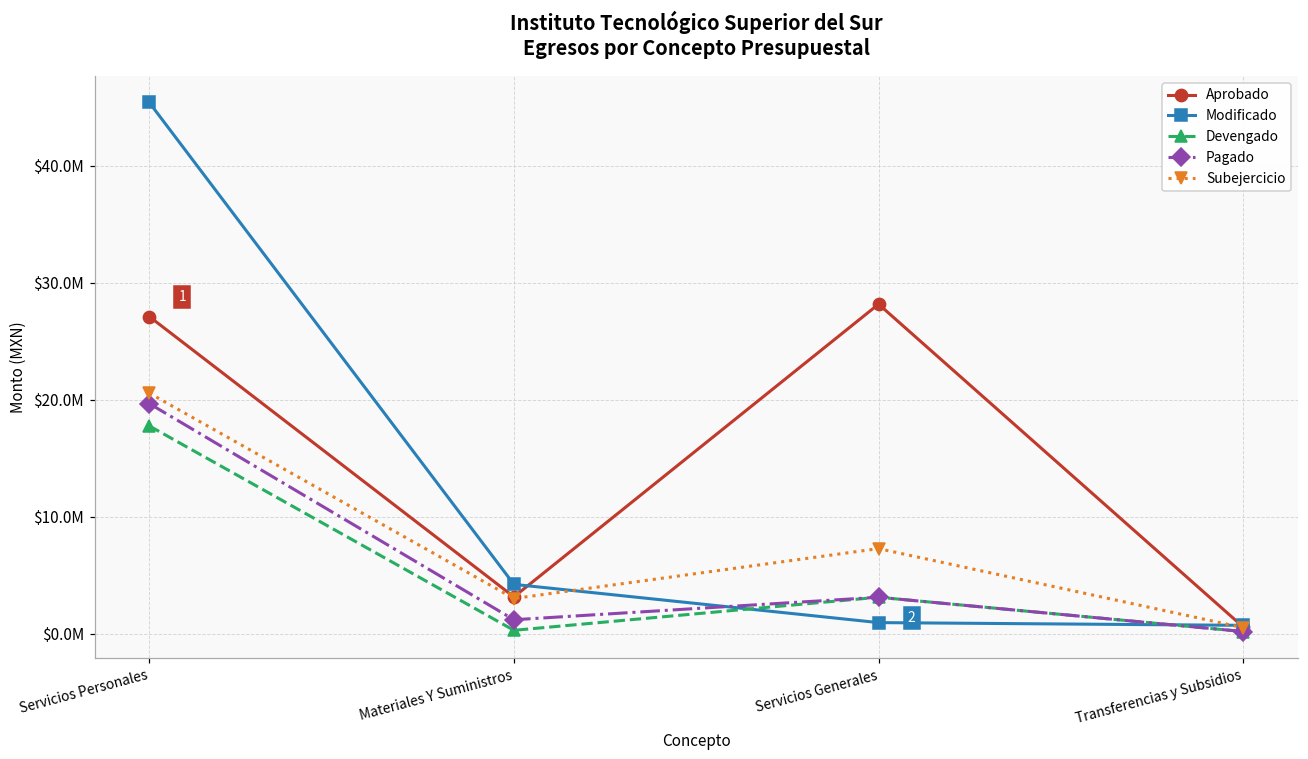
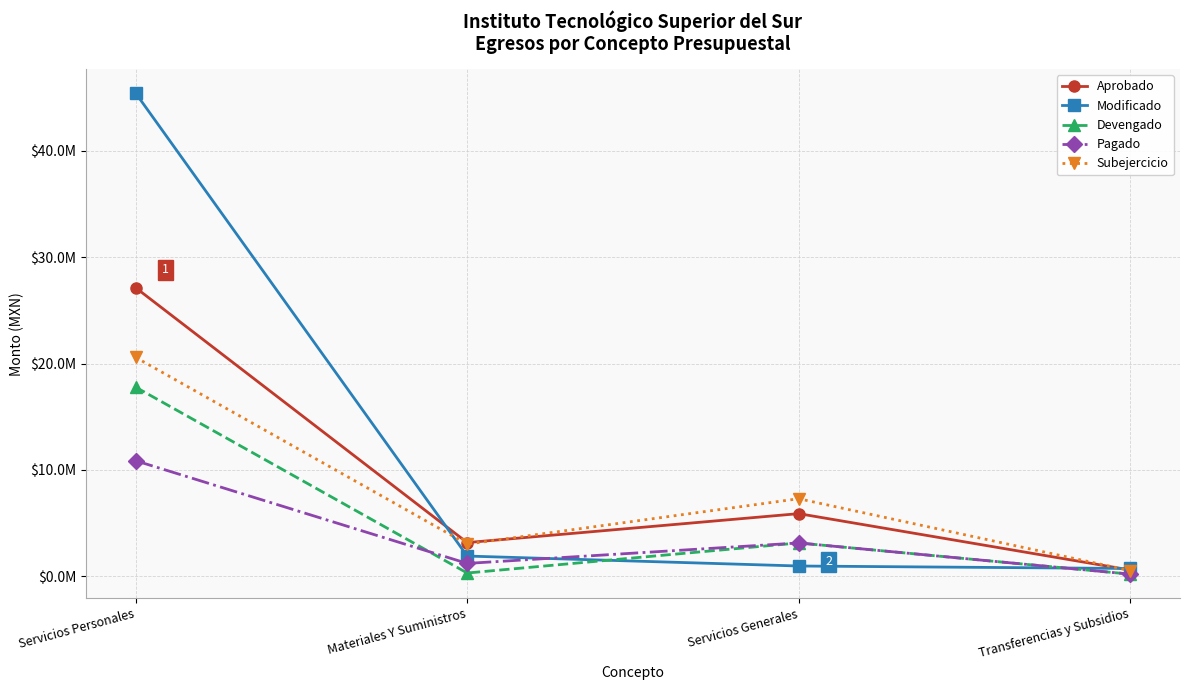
  {
    "Aprobado": {
      "Servicios Personales": "$27100000",
-     "Servicios Generales": "$28200000"
+     "Servicios Generales": "$5900000"
    },
    "Modificado": {
      "Servicios Personales": "$45400000",
-     "Materiales Y Suministros": "$4200000",
+     "Materiales Y Suministros": "$1900000",
      "Servicios Generales": "$1000000"
    },
    "Devengado": {
      "Servicios Personales": "$17800000",
      "Materiales Y Suministros": "$300000"
    },
    "Pagado": {
-     "Servicios Personales": "$19700000",
+     "Servicios Personales": "$10900000",
      "Materiales Y Suministros": "$1200000"
    },
    "Subejercicio": {
      "Servicios Personales": "$20600000",
      "Servicios Generales": "$7300000"
    }
  }
